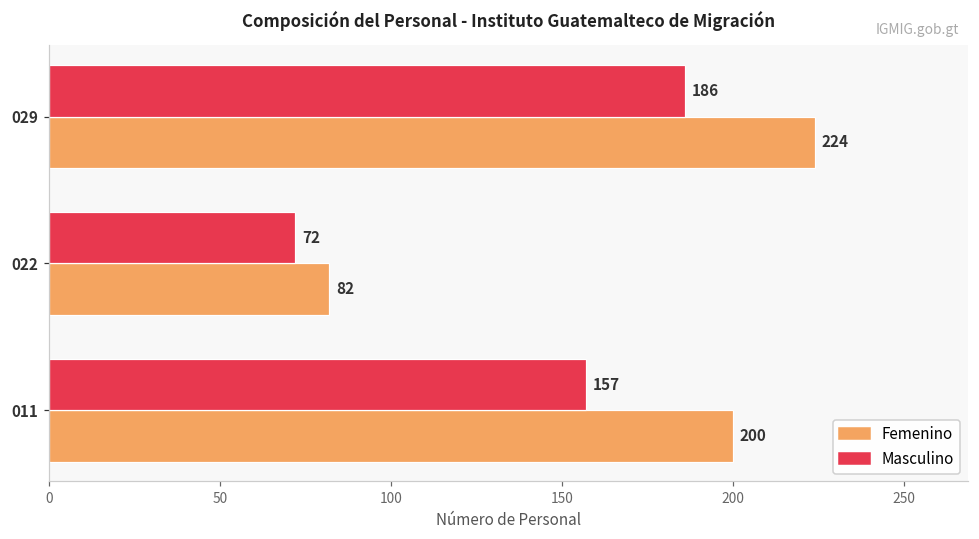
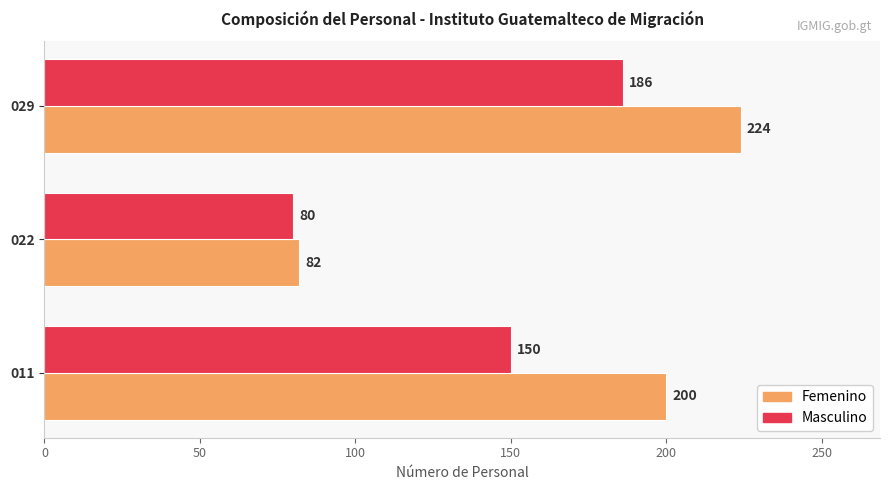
  {
    "Femenino": {
      "029": 224,
      "022": 82,
      "011": 200
    },
    "Masculino": {
      "029": 186,
-     "022": 72,
-     "011": 157
+     "022": 80,
+     "011": 150
    }
  }
